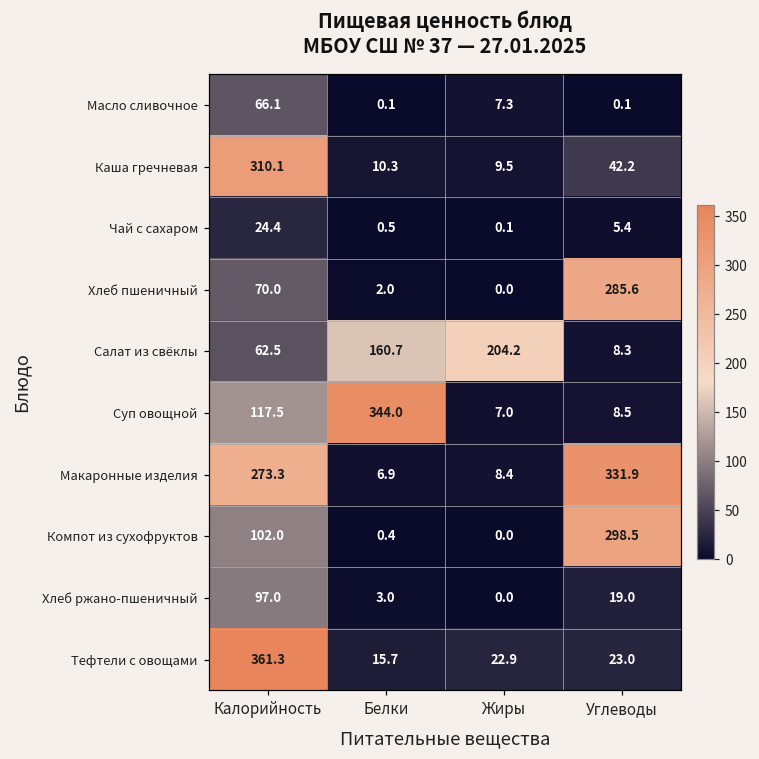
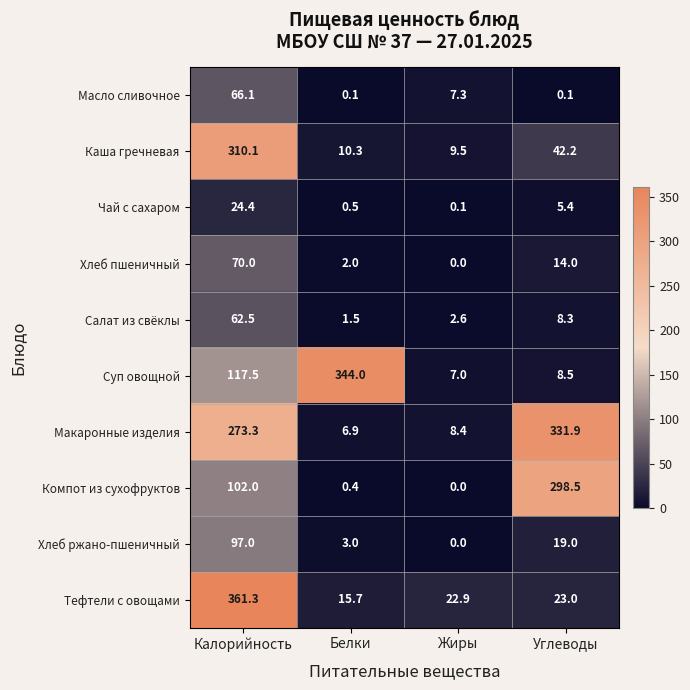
  {
    "Масло сливочное": {
      "Калорийность": 66.1,
      "Белки": 0.1,
      "Жиры": 7.3,
      "Углеводы": 0.1
    },
    "Каша гречневая": {
      "Калорийность": 310.1,
      "Белки": 10.3,
      "Жиры": 9.5,
      "Углеводы": 42.2
    },
    "Чай с сахаром": {
      "Калорийность": 24.4,
      "Белки": 0.5,
      "Жиры": 0.1,
      "Углеводы": 5.4
    },
    "Хлеб пшеничный": {
      "Калорийность": 70.0,
      "Белки": 2.0,
      "Жиры": 0.0,
-     "Углеводы": 285.6
+     "Углеводы": 14.0
    },
    "Салат из свёклы": {
      "Калорийность": 62.5,
-     "Белки": 160.7,
-     "Жиры": 204.2,
+     "Белки": 1.5,
+     "Жиры": 2.6,
      "Углеводы": 8.3
    },
    "Суп овощной": {
      "Калорийность": 117.5,
      "Белки": 344.0,
      "Жиры": 7.0,
      "Углеводы": 8.5
    },
    "Макаронные изделия": {
      "Калорийность": 273.3,
      "Белки": 6.9,
      "Жиры": 8.4,
      "Углеводы": 331.9
    },
    "Компот из сухофруктов": {
      "Калорийность": 102.0,
      "Белки": 0.4,
      "Жиры": 0.0,
      "Углеводы": 298.5
    },
    "Хлеб ржано-пшеничный": {
      "Калорийность": 97.0,
      "Белки": 3.0,
      "Жиры": 0.0,
      "Углеводы": 19.0
    },
    "Тефтели с овощами": {
      "Калорийность": 361.3,
      "Белки": 15.7,
      "Жиры": 22.9,
      "Углеводы": 23.0
    }
  }
